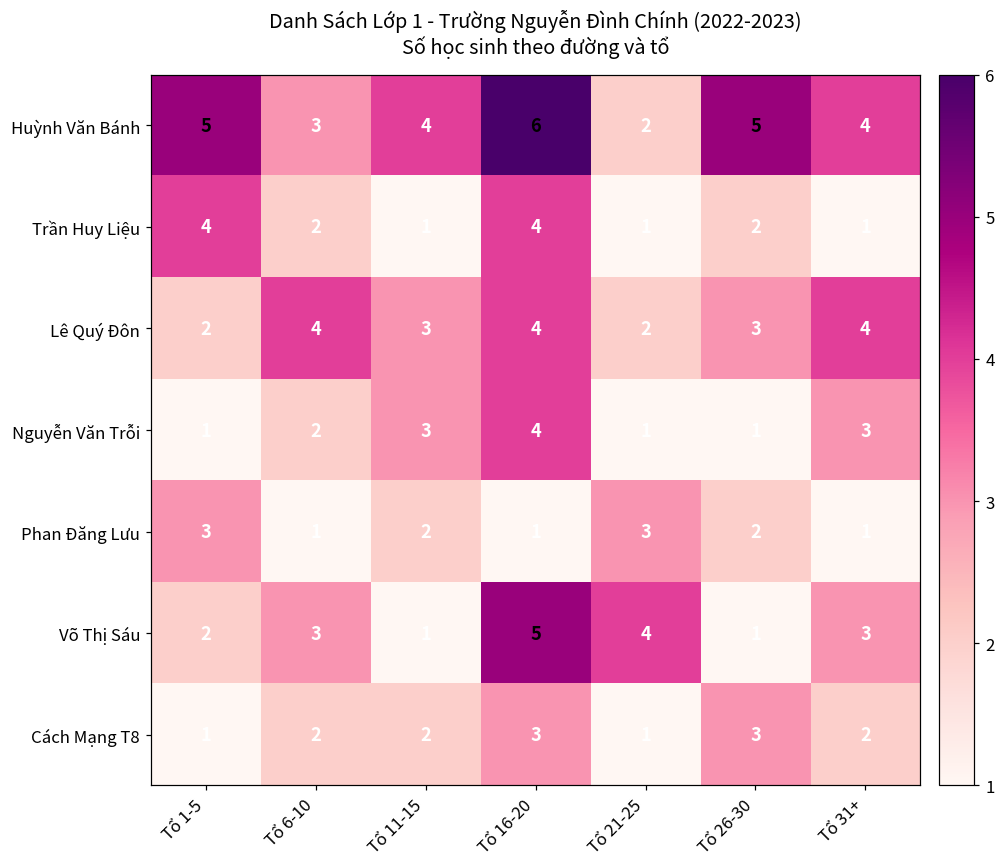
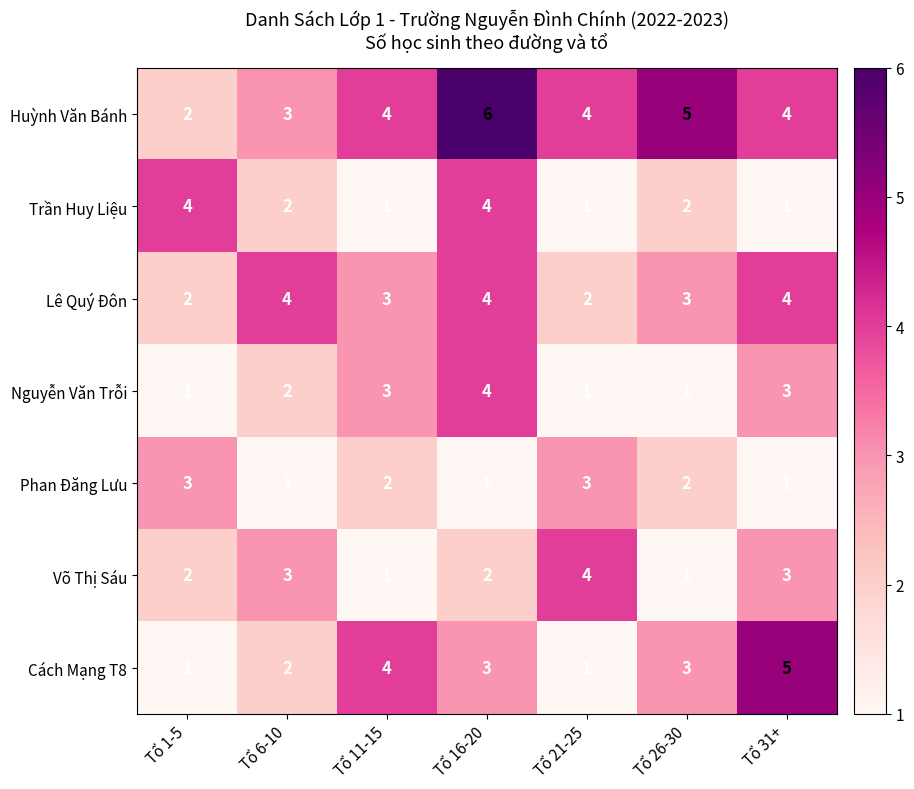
  {
    "Huỳnh Văn Bánh": {
-     "Tổ 1-5": 5,
+     "Tổ 1-5": 2,
      "Tổ 6-10": 3,
      "Tổ 11-15": 4,
      "Tổ 16-20": 6,
-     "Tổ 21-25": 2,
+     "Tổ 21-25": 4,
      "Tổ 26-30": 5,
      "Tổ 31+": 4
    },
    "Trần Huy Liệu": {
      "Tổ 1-5": 4,
      "Tổ 6-10": 2,
      "Tổ 16-20": 4,
      "Tổ 26-30": 2
    },
    "Lê Quý Đôn": {
      "Tổ 1-5": 2,
      "Tổ 6-10": 4,
      "Tổ 11-15": 3,
      "Tổ 16-20": 4,
      "Tổ 21-25": 2,
      "Tổ 26-30": 3,
      "Tổ 31+": 4
    },
    "Nguyễn Văn Trỗi": {
      "Tổ 6-10": 2,
      "Tổ 11-15": 3,
      "Tổ 16-20": 4,
      "Tổ 31+": 3
    },
    "Phan Đăng Lưu": {
      "Tổ 1-5": 3,
      "Tổ 11-15": 2,
      "Tổ 21-25": 3,
      "Tổ 26-30": 2
    },
    "Võ Thị Sáu": {
      "Tổ 1-5": 2,
      "Tổ 6-10": 3,
-     "Tổ 16-20": 5,
+     "Tổ 16-20": 2,
      "Tổ 21-25": 4,
      "Tổ 31+": 3
    },
    "Cách Mạng T8": {
      "Tổ 6-10": 2,
-     "Tổ 11-15": 2,
+     "Tổ 11-15": 4,
      "Tổ 16-20": 3,
      "Tổ 26-30": 3,
-     "Tổ 31+": 2
+     "Tổ 31+": 5
    }
  }
